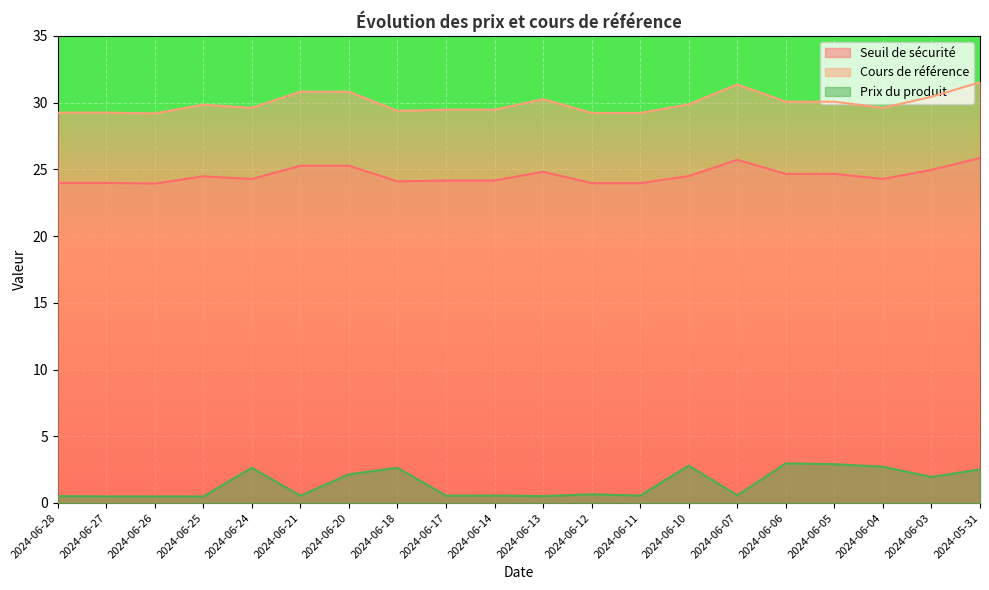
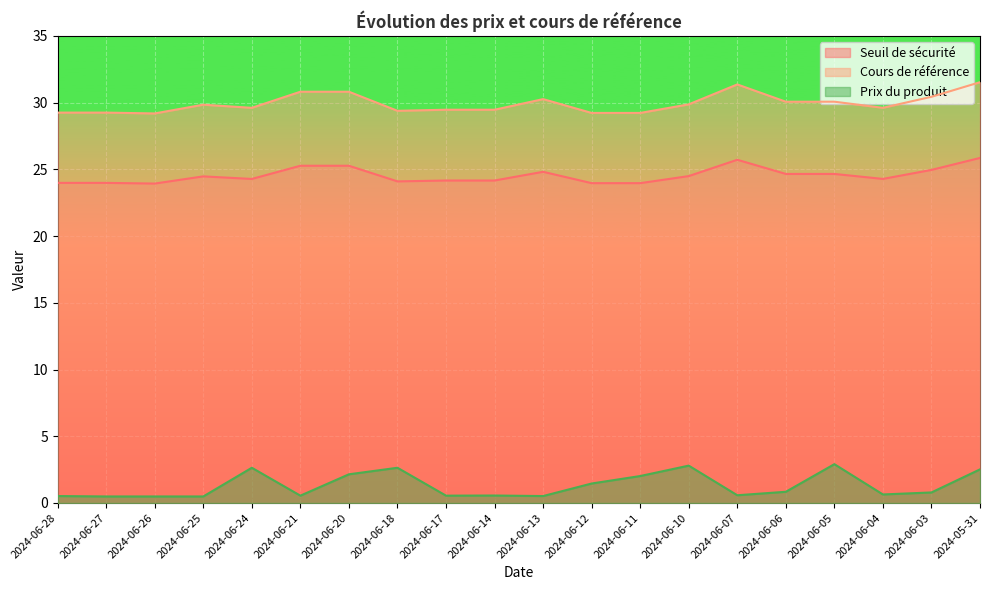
  {
    "Prix du produit": {
      "2024-06-28": 0.5,
      "2024-06-27": 0.5,
      "2024-06-26": 0.5,
      "2024-06-25": 0.5,
      "2024-06-24": 2.6,
      "2024-06-21": 0.6,
      "2024-06-20": 2.2,
      "2024-06-18": 2.6,
      "2024-06-17": 0.6,
      "2024-06-14": 0.6,
      "2024-06-13": 0.5,
-     "2024-06-12": 0.7,
-     "2024-06-11": 0.6,
+     "2024-06-12": 1.5,
+     "2024-06-11": 2.0,
      "2024-06-10": 2.8,
      "2024-06-07": 0.6,
-     "2024-06-06": 3.0,
+     "2024-06-06": 0.8,
      "2024-06-05": 2.9,
-     "2024-06-04": 2.7,
-     "2024-06-03": 2.0,
+     "2024-06-04": 0.6,
+     "2024-06-03": 0.8,
      "2024-05-31": 2.5
    }
  }
